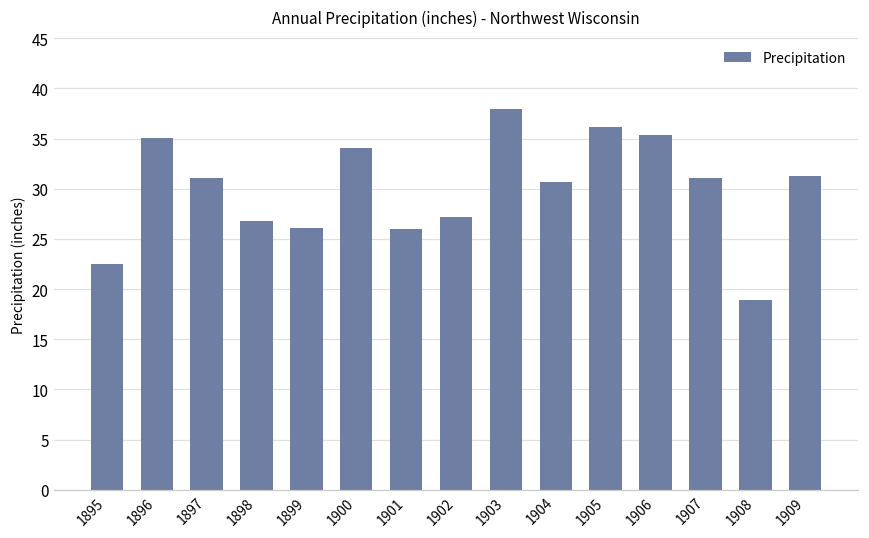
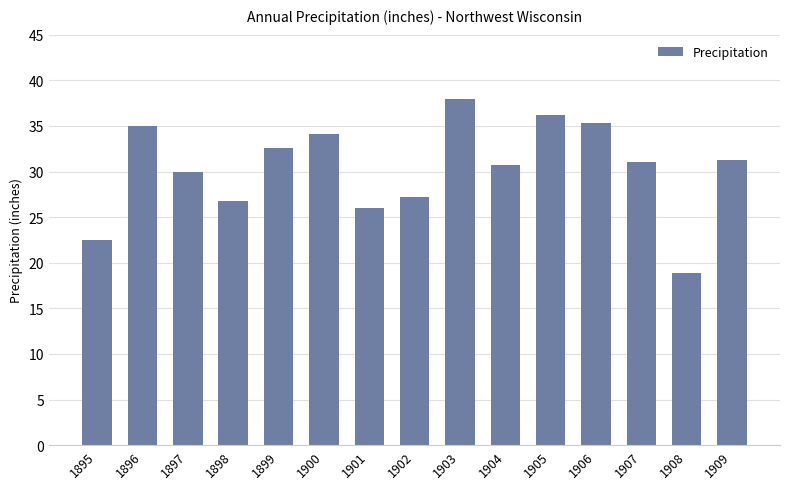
  {
    "1895": 23,
    "1896": 35,
-   "1897": 31,
+   "1897": 30,
    "1898": 27,
-   "1899": 26,
+   "1899": 33,
    "1900": 34,
    "1901": 26,
    "1902": 27,
    "1903": 38,
    "1904": 31,
    "1905": 36,
    "1906": 35,
    "1907": 31,
    "1908": 19,
    "1909": 31
  }
